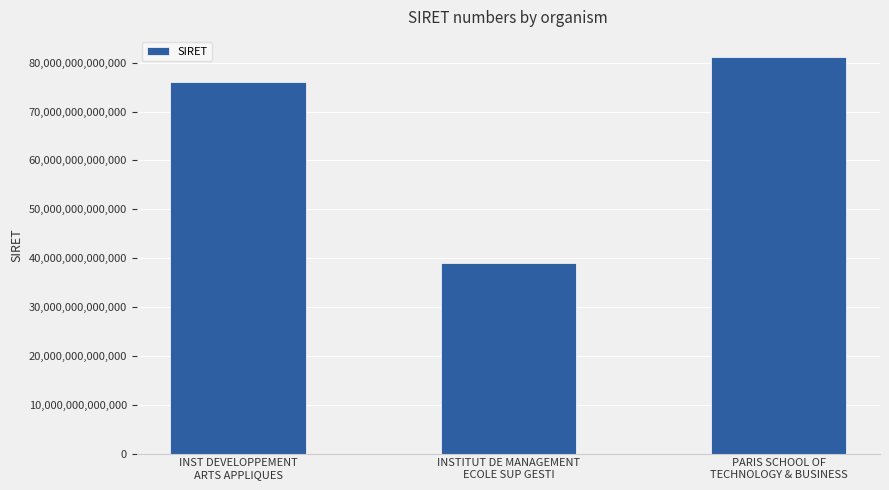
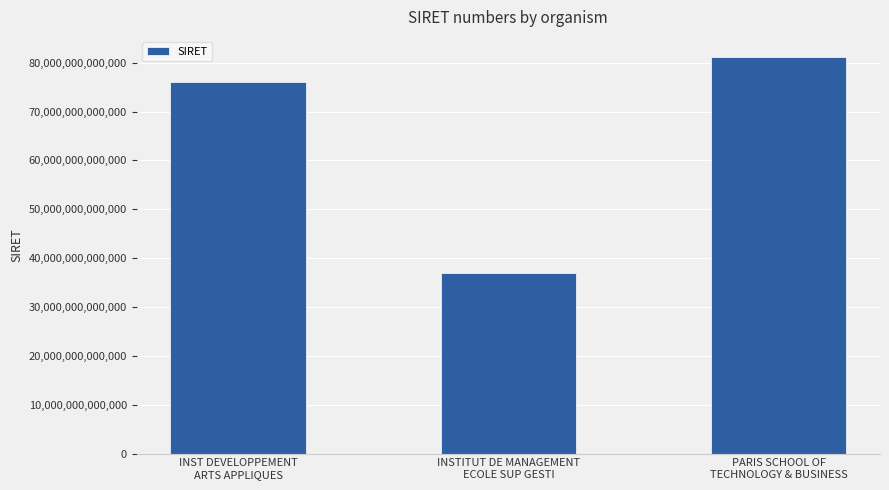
  {
    "INST DEVELOPPEMENT ARTS APPLIQUES": "76,000,000,000,000",
-   "INSTITUT DE MANAGEMENT ECOLE SUP GESTI": "39,000,000,000,000",
+   "INSTITUT DE MANAGEMENT ECOLE SUP GESTI": "37,000,000,000,000",
    "PARIS SCHOOL OF TECHNOLOGY & BUSINESS": "81,000,000,000,000"
  }
